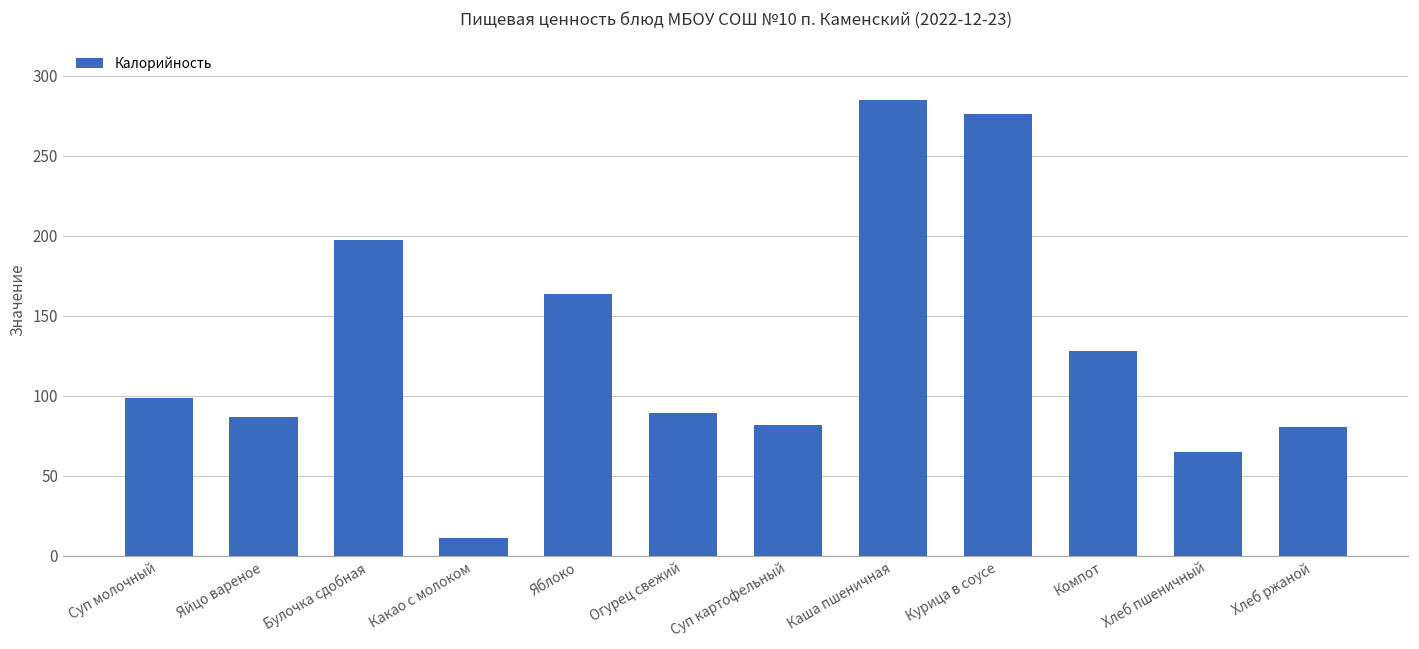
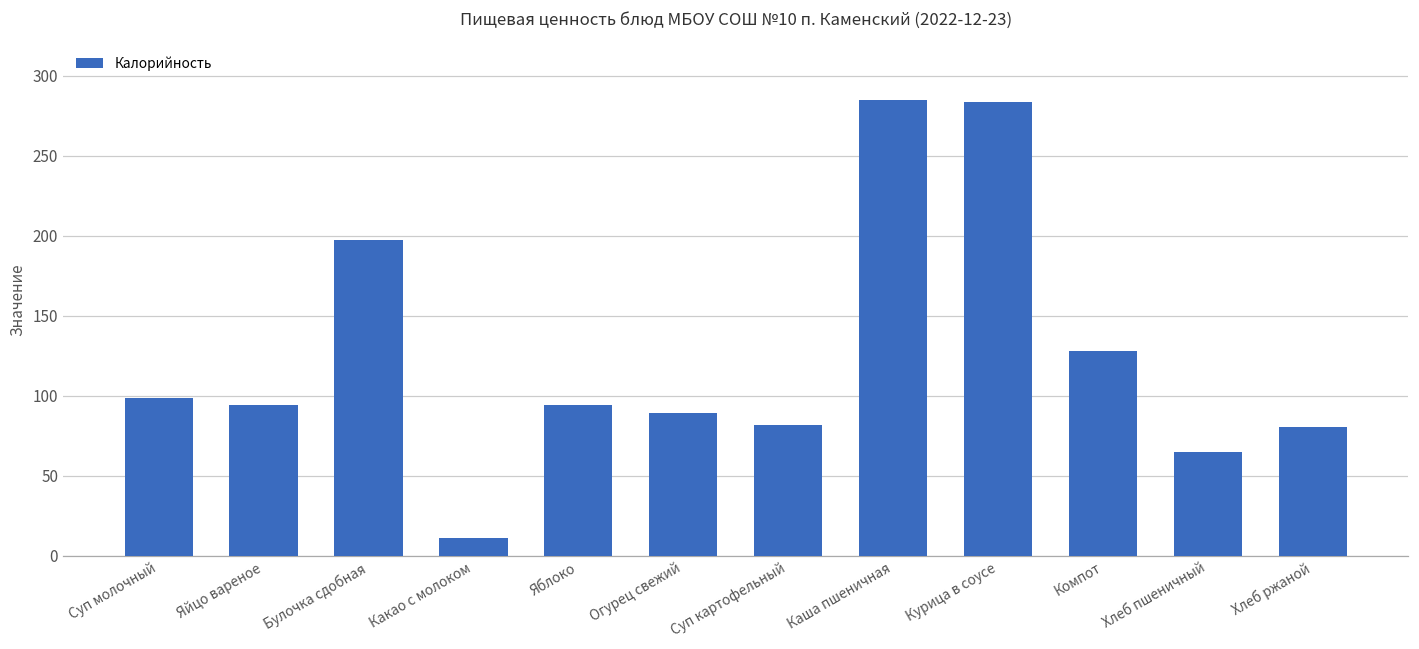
  {
    "Суп молочный": 99,
-   "Яйцо вареное": 87,
+   "Яйцо вареное": 94,
    "Булочка сдобная": 197,
    "Какао с молоком": 11,
-   "Яблоко": 163,
+   "Яблоко": 94,
    "Огурец свежий": 89,
    "Суп картофельный": 82,
    "Каша пшеничная": 285,
-   "Курица в соусе": 276,
+   "Курица в соусе": 284,
    "Компот": 128,
    "Хлеб пшеничный": 65,
    "Хлеб ржаной": 80
  }
